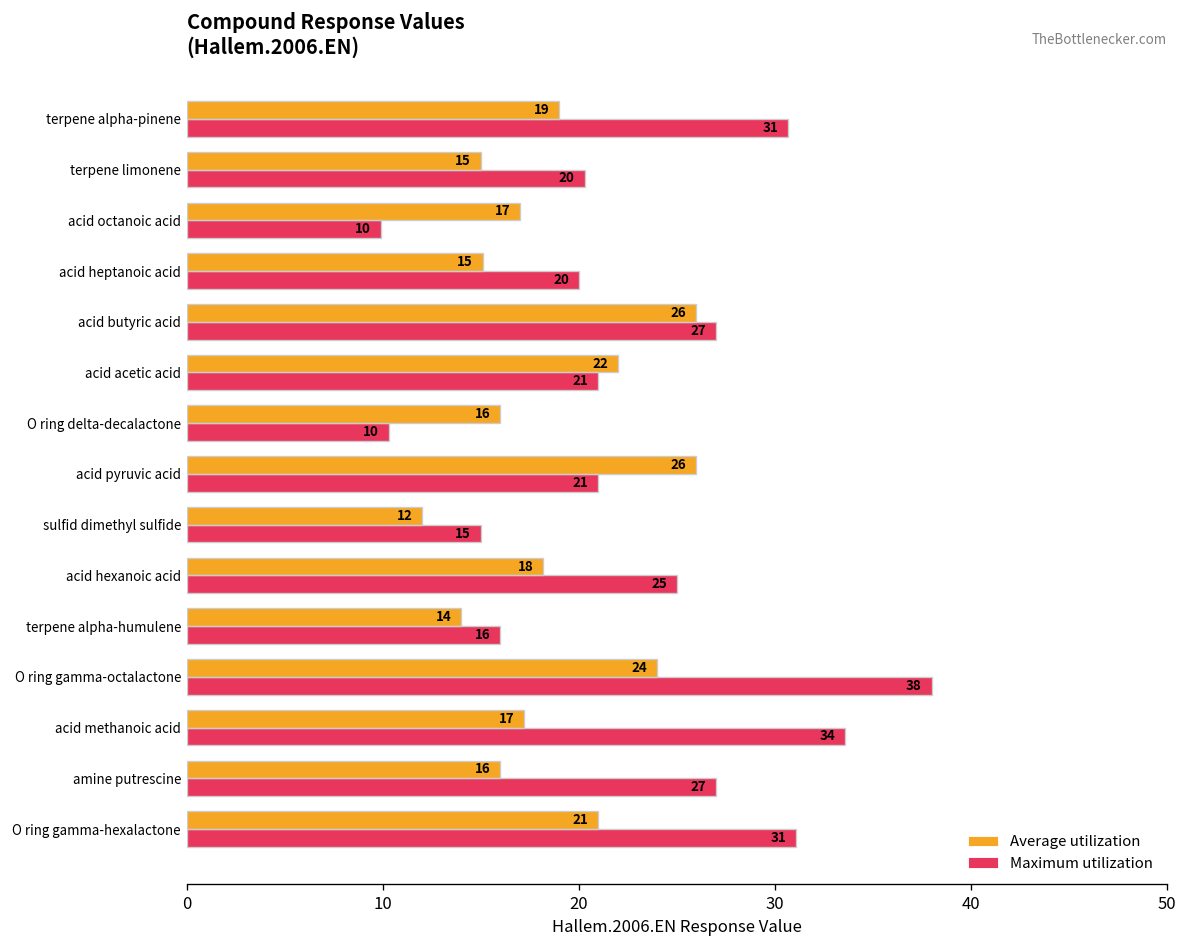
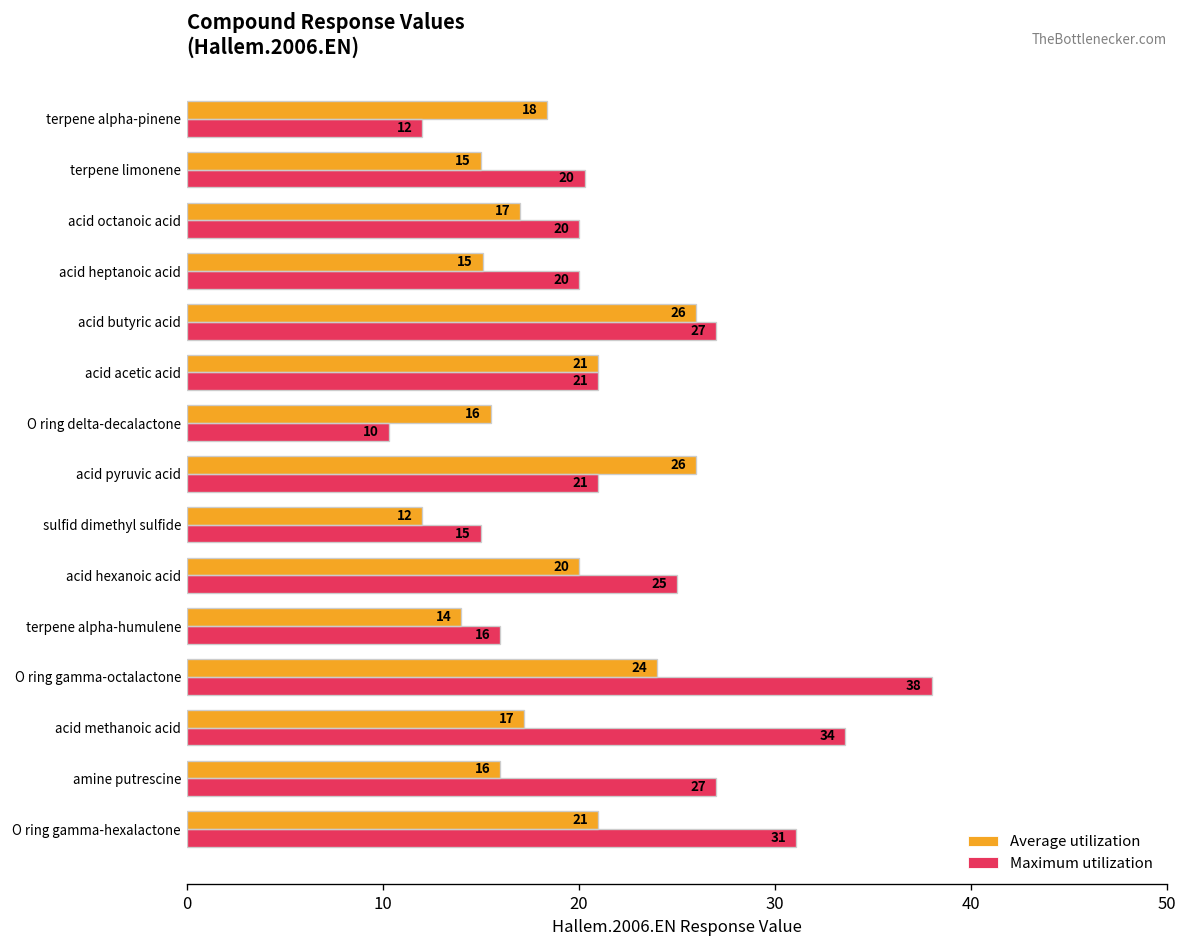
  {
    "Average utilization": {
-     "terpene alpha-pinene": 19,
+     "terpene alpha-pinene": 18,
      "terpene limonene": 15,
      "acid octanoic acid": 17,
      "acid heptanoic acid": 15,
      "acid butyric acid": 26,
-     "acid acetic acid": 22,
-     "O ring delta-decalactone": 16.0,
+     "acid acetic acid": 21,
+     "O ring delta-decalactone": 15.5,
      "acid pyruvic acid": 26,
      "sulfid dimethyl sulfide": 12,
-     "acid hexanoic acid": 18,
+     "acid hexanoic acid": 20,
      "terpene alpha-humulene": 14,
      "O ring gamma-octalactone": 24,
      "acid methanoic acid": 17,
      "amine putrescine": 16,
      "O ring gamma-hexalactone": 21
    },
    "Maximum utilization": {
-     "terpene alpha-pinene": 31,
+     "terpene alpha-pinene": 12,
      "terpene limonene": 20,
-     "acid octanoic acid": 10,
+     "acid octanoic acid": 20,
      "acid heptanoic acid": 20,
      "acid butyric acid": 27,
      "acid acetic acid": 21,
      "O ring delta-decalactone": 10,
      "acid pyruvic acid": 21,
      "sulfid dimethyl sulfide": 15,
      "acid hexanoic acid": 25,
      "terpene alpha-humulene": 16,
      "O ring gamma-octalactone": 38,
      "acid methanoic acid": 34,
      "amine putrescine": 27,
      "O ring gamma-hexalactone": 31
    }
  }
